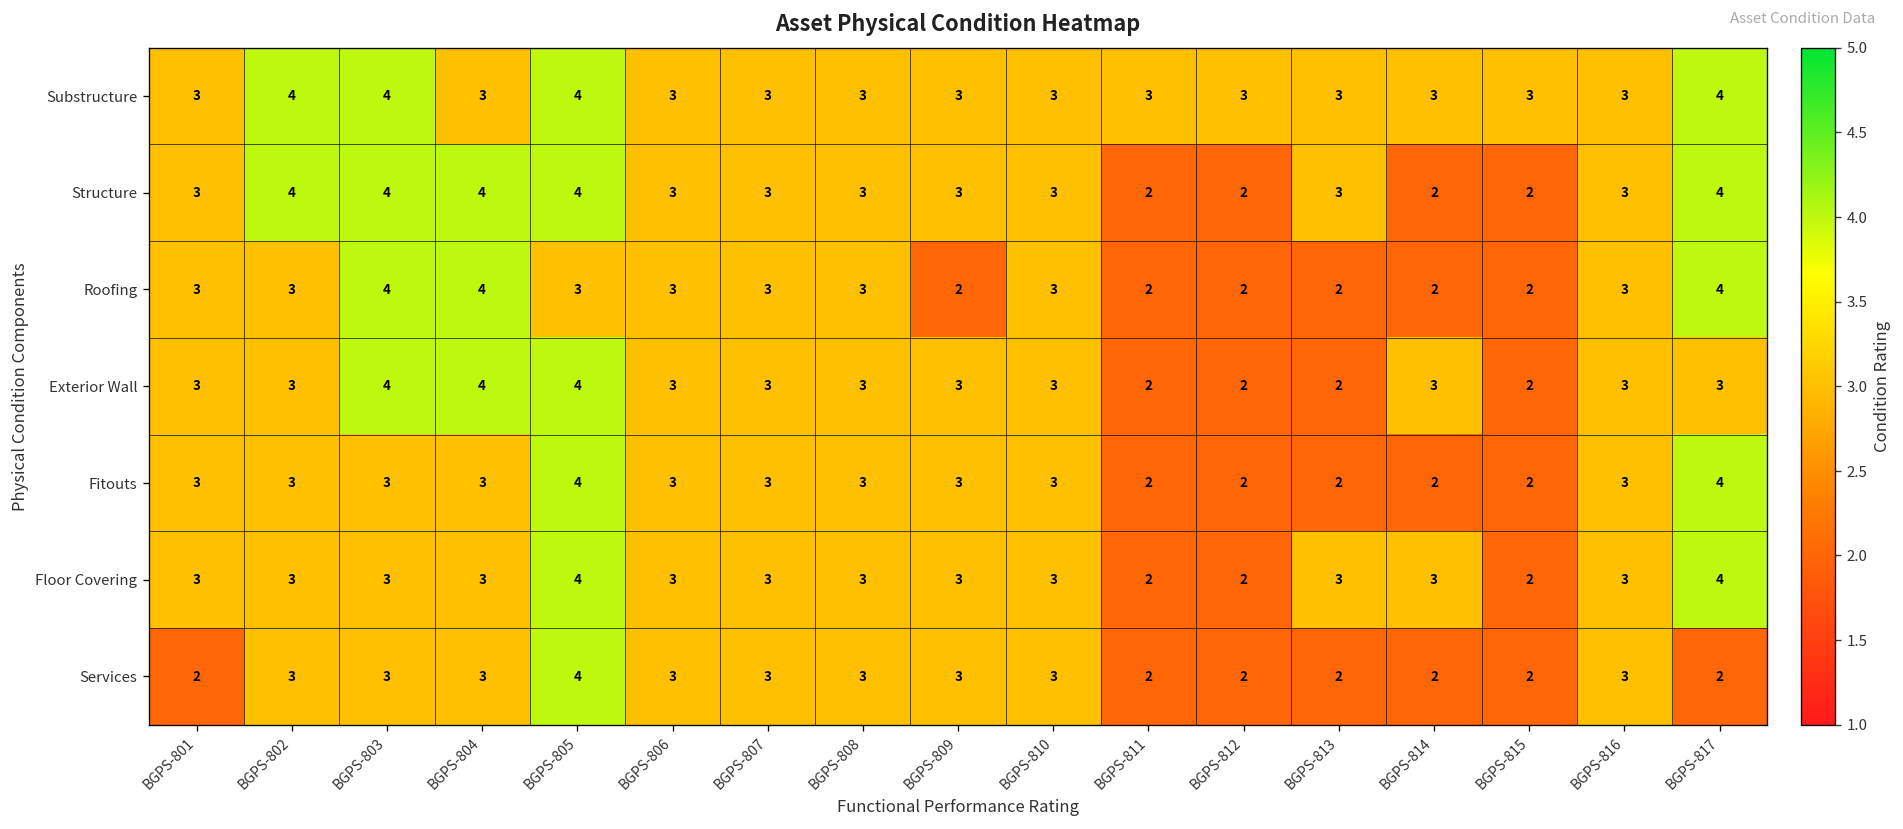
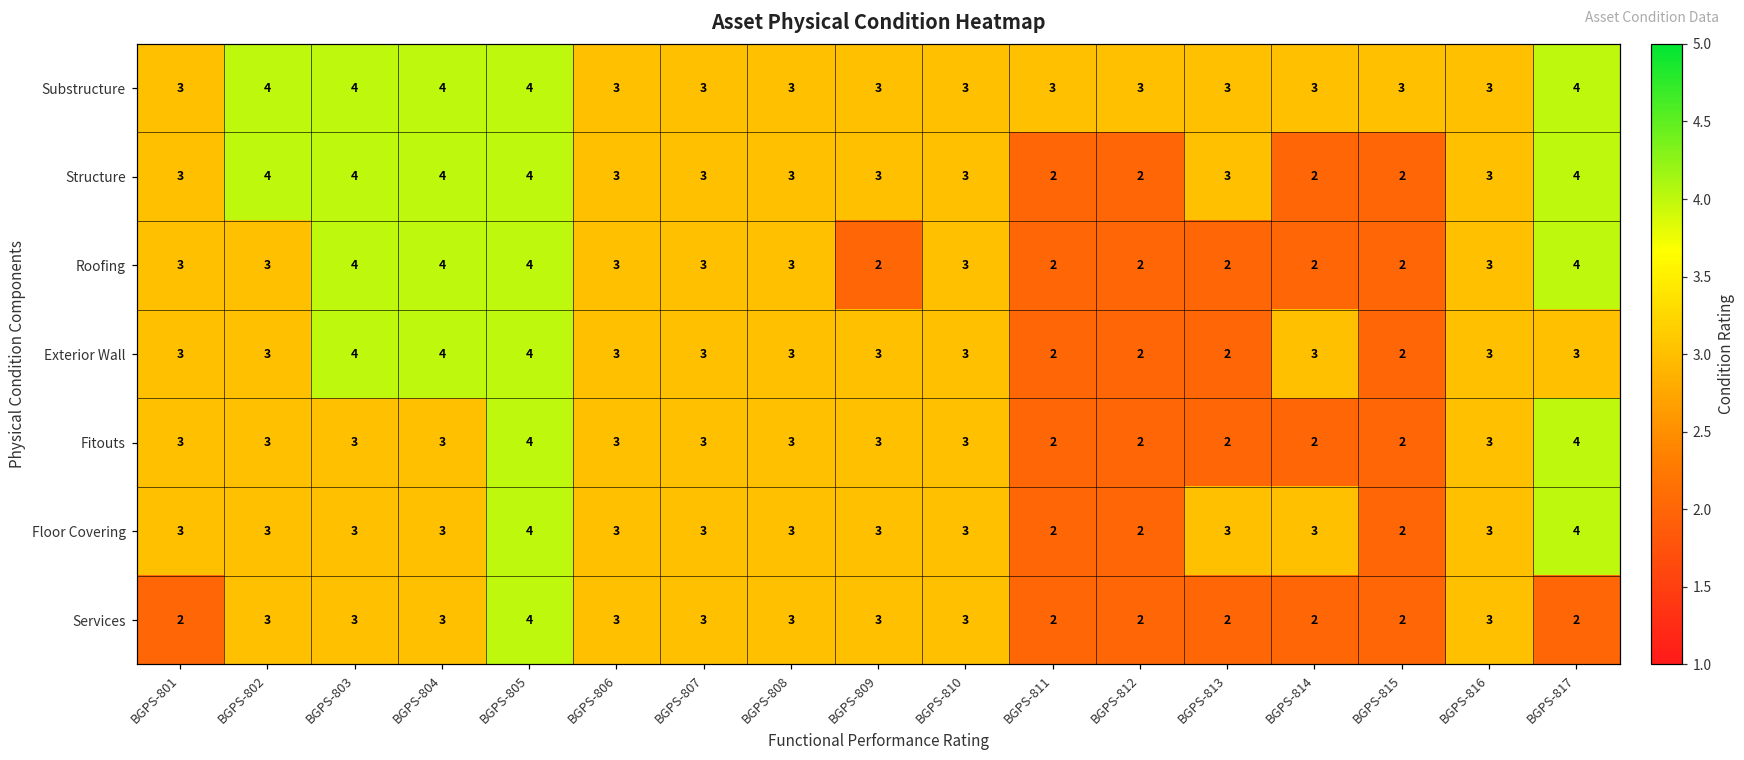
  {
    "Substructure": {
      "BGPS-801": 3,
      "BGPS-802": 4,
      "BGPS-803": 4,
-     "BGPS-804": 3,
+     "BGPS-804": 4,
      "BGPS-805": 4,
      "BGPS-806": 3,
      "BGPS-807": 3,
      "BGPS-808": 3,
      "BGPS-809": 3,
      "BGPS-810": 3,
      "BGPS-811": 3,
      "BGPS-812": 3,
      "BGPS-813": 3,
      "BGPS-814": 3,
      "BGPS-815": 3,
      "BGPS-816": 3,
      "BGPS-817": 4
    },
    "Structure": {
      "BGPS-801": 3,
      "BGPS-802": 4,
      "BGPS-803": 4,
      "BGPS-804": 4,
      "BGPS-805": 4,
      "BGPS-806": 3,
      "BGPS-807": 3,
      "BGPS-808": 3,
      "BGPS-809": 3,
      "BGPS-810": 3,
      "BGPS-811": 2,
      "BGPS-812": 2,
      "BGPS-813": 3,
      "BGPS-814": 2,
      "BGPS-815": 2,
      "BGPS-816": 3,
      "BGPS-817": 4
    },
    "Roofing": {
      "BGPS-801": 3,
      "BGPS-802": 3,
      "BGPS-803": 4,
      "BGPS-804": 4,
-     "BGPS-805": 3,
+     "BGPS-805": 4,
      "BGPS-806": 3,
      "BGPS-807": 3,
      "BGPS-808": 3,
      "BGPS-809": 2,
      "BGPS-810": 3,
      "BGPS-811": 2,
      "BGPS-812": 2,
      "BGPS-813": 2,
      "BGPS-814": 2,
      "BGPS-815": 2,
      "BGPS-816": 3,
      "BGPS-817": 4
    },
    "Exterior Wall": {
      "BGPS-801": 3,
      "BGPS-802": 3,
      "BGPS-803": 4,
      "BGPS-804": 4,
      "BGPS-805": 4,
      "BGPS-806": 3,
      "BGPS-807": 3,
      "BGPS-808": 3,
      "BGPS-809": 3,
      "BGPS-810": 3,
      "BGPS-811": 2,
      "BGPS-812": 2,
      "BGPS-813": 2,
      "BGPS-814": 3,
      "BGPS-815": 2,
      "BGPS-816": 3,
      "BGPS-817": 3
    },
    "Fitouts": {
      "BGPS-801": 3,
      "BGPS-802": 3,
      "BGPS-803": 3,
      "BGPS-804": 3,
      "BGPS-805": 4,
      "BGPS-806": 3,
      "BGPS-807": 3,
      "BGPS-808": 3,
      "BGPS-809": 3,
      "BGPS-810": 3,
      "BGPS-811": 2,
      "BGPS-812": 2,
      "BGPS-813": 2,
      "BGPS-814": 2,
      "BGPS-815": 2,
      "BGPS-816": 3,
      "BGPS-817": 4
    },
    "Floor Covering": {
      "BGPS-801": 3,
      "BGPS-802": 3,
      "BGPS-803": 3,
      "BGPS-804": 3,
      "BGPS-805": 4,
      "BGPS-806": 3,
      "BGPS-807": 3,
      "BGPS-808": 3,
      "BGPS-809": 3,
      "BGPS-810": 3,
      "BGPS-811": 2,
      "BGPS-812": 2,
      "BGPS-813": 3,
      "BGPS-814": 3,
      "BGPS-815": 2,
      "BGPS-816": 3,
      "BGPS-817": 4
    },
    "Services": {
      "BGPS-801": 2,
      "BGPS-802": 3,
      "BGPS-803": 3,
      "BGPS-804": 3,
      "BGPS-805": 4,
      "BGPS-806": 3,
      "BGPS-807": 3,
      "BGPS-808": 3,
      "BGPS-809": 3,
      "BGPS-810": 3,
      "BGPS-811": 2,
      "BGPS-812": 2,
      "BGPS-813": 2,
      "BGPS-814": 2,
      "BGPS-815": 2,
      "BGPS-816": 3,
      "BGPS-817": 2
    }
  }
